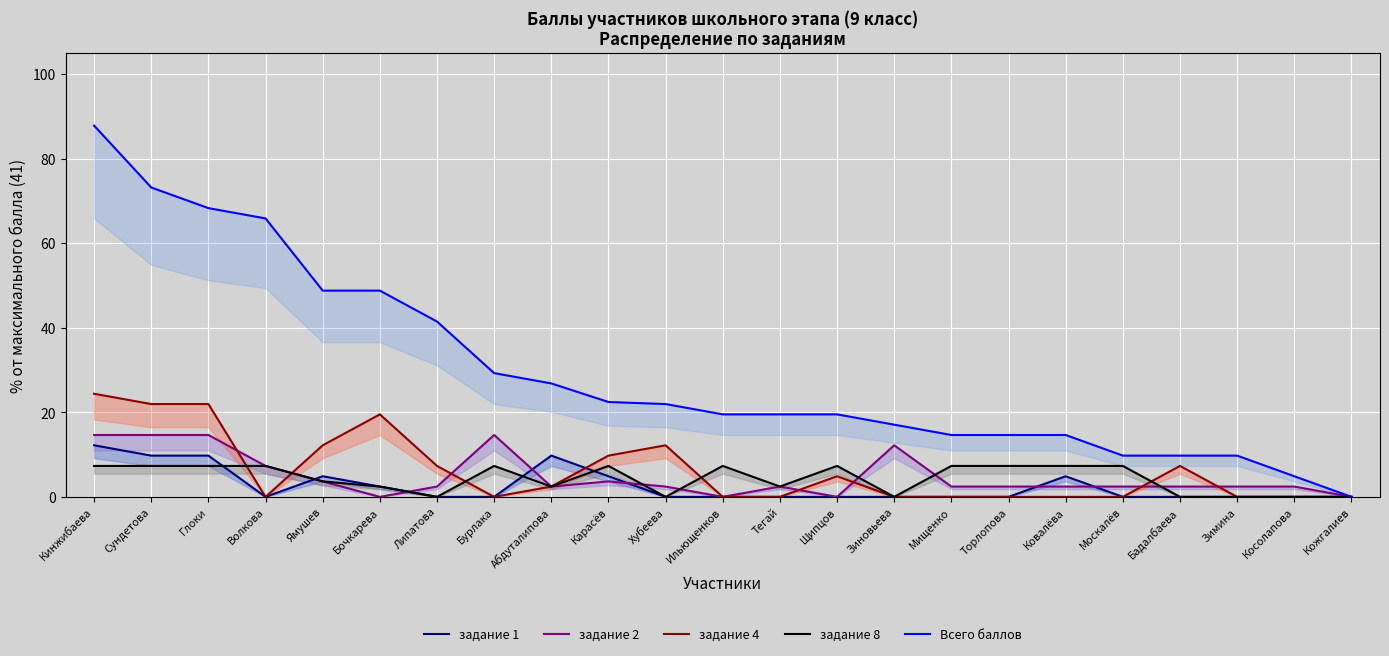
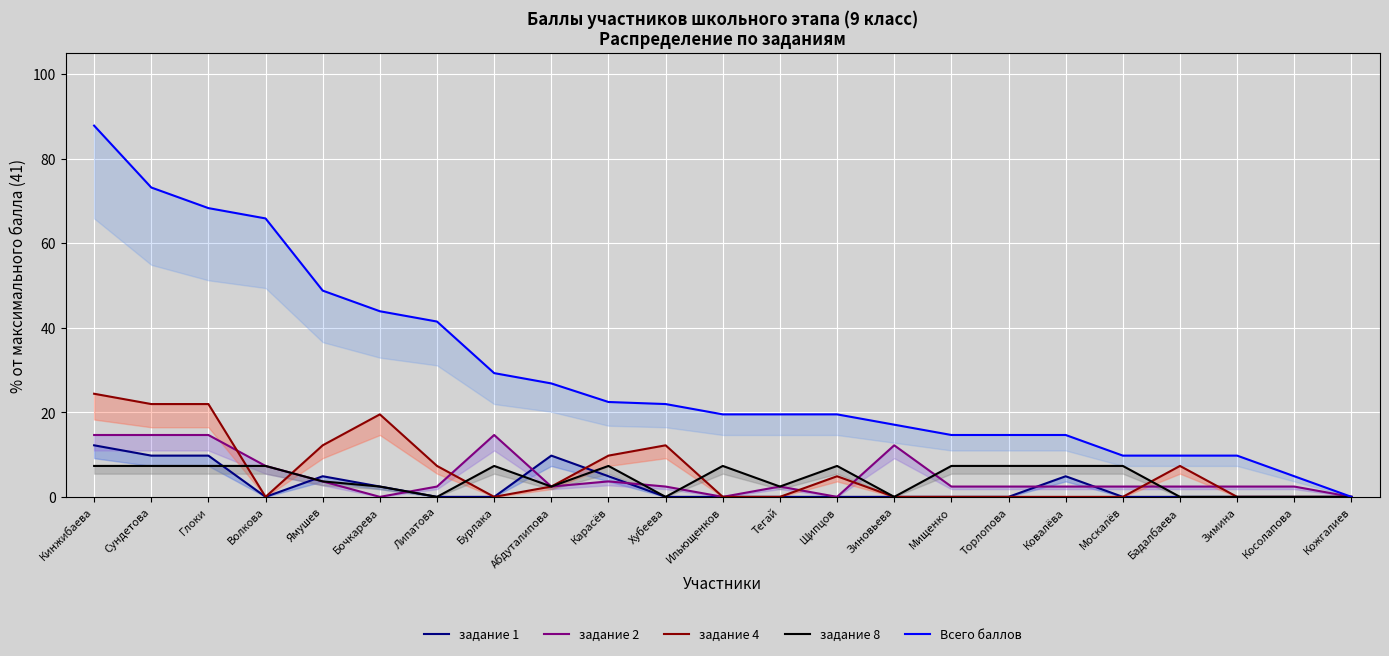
  {
    "задание 1": {
      "Кинжибаева": 12,
      "Сундетова": 10,
      "Глоки": 10,
      "Ямушев": 5,
      "Абдуталипова": 10,
      "Карасёв": 5,
      "Ковалёва": 5
    },
    "задание 2": {
      "Кинжибаева": 15,
      "Сундетова": 15,
      "Глоки": 15,
      "Бочкарева": 0,
      "Липатова": 2,
      "Бурлака": 15,
      "Карасёв": 4,
      "Хубеева": 2,
      "Зиновьева": 12,
      "Мищенко": 2,
      "Торлопова": 2,
      "Ковалёва": 2,
      "Москалёв": 2,
      "Бадалбаева": 2,
      "Зимина": 2,
      "Косолапова": 2
    },
    "задание 4": {
      "Кинжибаева": 24,
      "Сундетова": 22,
      "Глоки": 22,
      "Ямушев": 12,
      "Бочкарева": 20,
      "Липатова": 7,
      "Карасёв": 10,
      "Хубеева": 12,
      "Щипцов": 5,
      "Ковалёва": 0,
      "Бадалбаева": 7
    },
    "задание 8": {
      "Кинжибаева": 7,
      "Сундетова": 7,
      "Глоки": 7,
      "Бурлака": 7,
      "Карасёв": 7,
      "Ильющенков": 7,
      "Щипцов": 7,
      "Мищенко": 7,
      "Торлопова": 7,
      "Ковалёва": 7,
      "Москалёв": 7
    },
    "Всего баллов": {
      "Кинжибаева": 88,
      "Сундетова": 73,
      "Глоки": 68,
      "Волкова": 66,
      "Ямушев": 49,
-     "Бочкарева": 49,
+     "Бочкарева": 44,
      "Липатова": 41,
      "Бурлака": 29,
      "Абдуталипова": 27,
      "Карасёв": 22,
      "Хубеева": 22,
      "Ильющенков": 20,
      "Тегай": 20,
      "Щипцов": 20,
      "Зиновьева": 17,
      "Мищенко": 15,
      "Торлопова": 15,
      "Ковалёва": 15,
      "Москалёв": 10,
      "Бадалбаева": 10,
      "Зимина": 10,
      "Косолапова": 5
    }
  }
